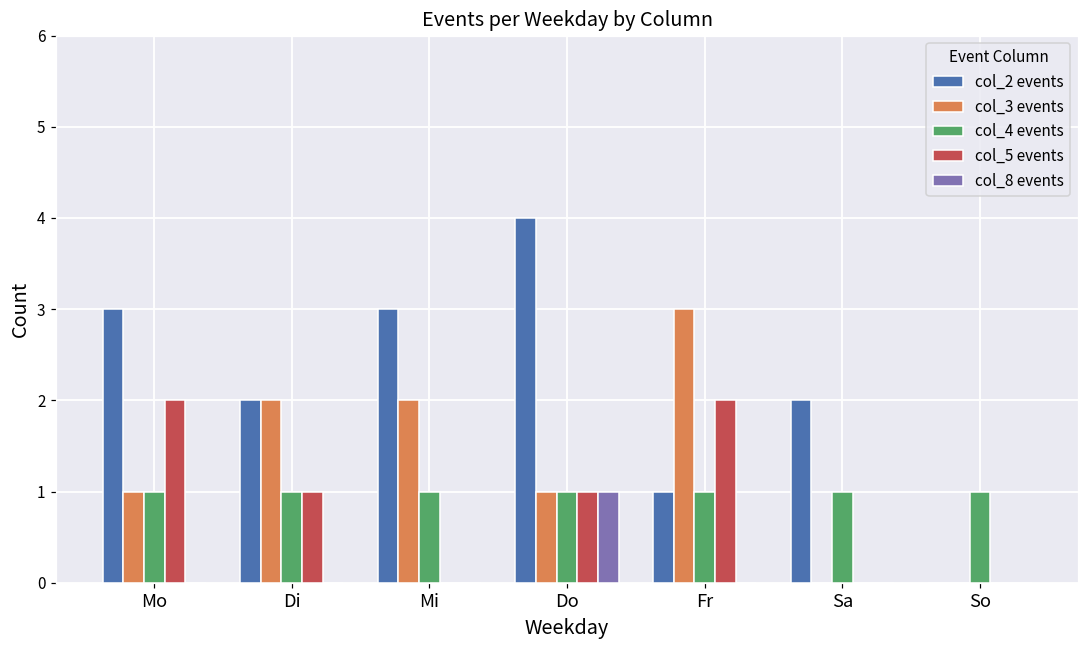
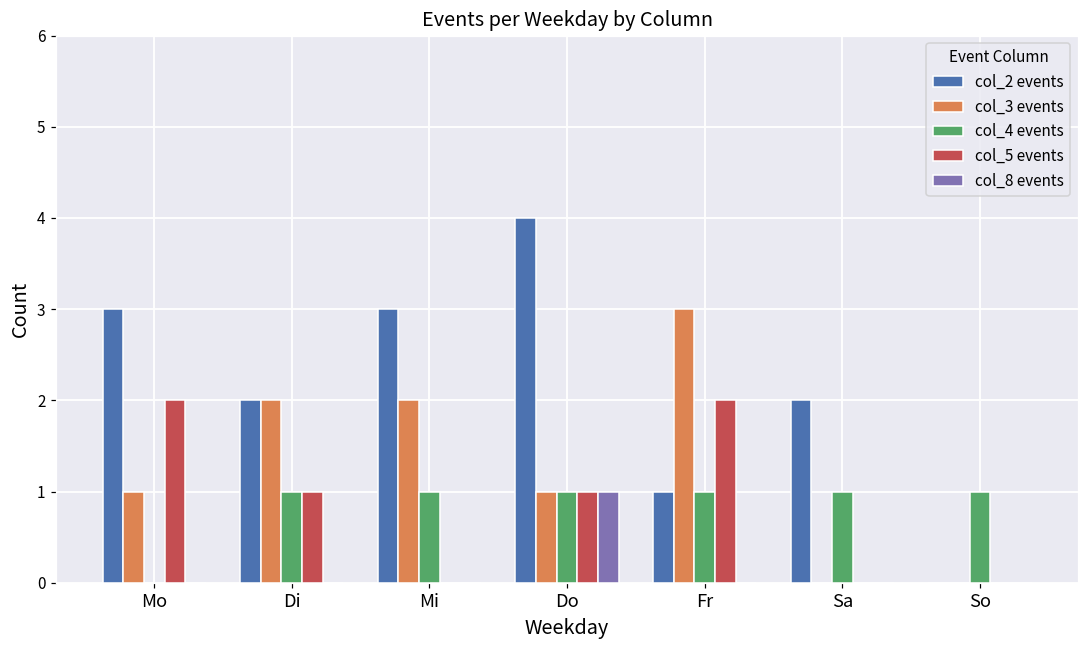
  {
    "col_4 events": {
-     "Mo": 1,
+     "Mo": 0,
      "Di": 1,
      "Mi": 1,
      "Do": 1,
      "Fr": 1,
      "Sa": 1,
      "So": 1
    }
  }
